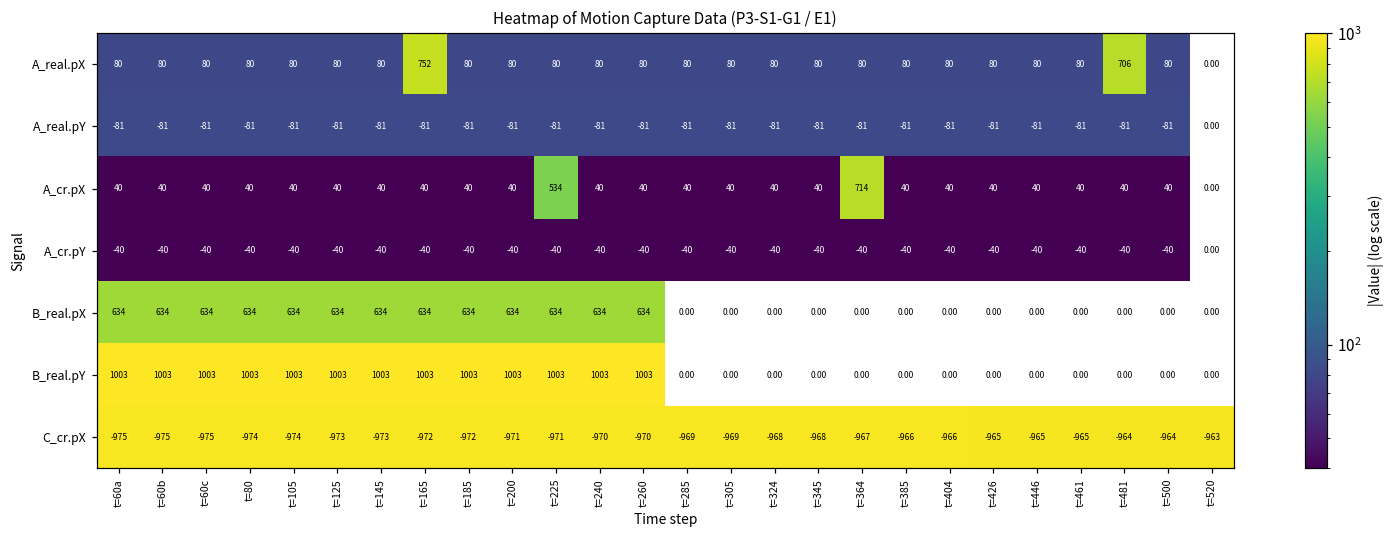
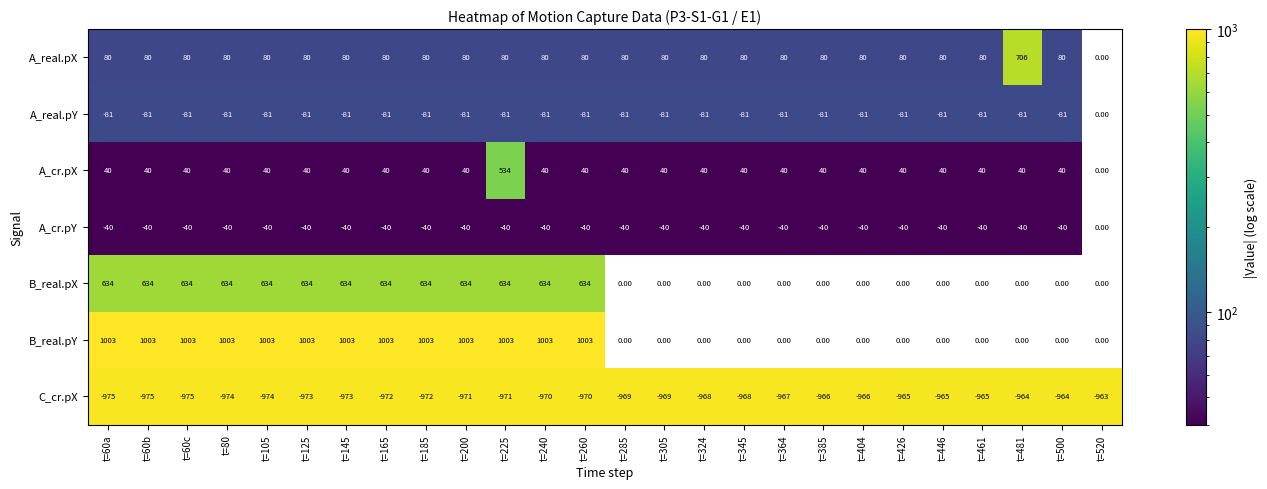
  {
    "A_real.pX": {
      "t=60a": 80,
      "t=60b": 80,
      "t=60c": 80,
      "t=80": 80,
      "t=105": 80,
      "t=125": 80,
      "t=145": 80,
-     "t=165": 752,
+     "t=165": 80,
      "t=185": 80,
      "t=200": 80,
      "t=225": 80,
      "t=240": 80,
      "t=260": 80,
      "t=285": 80,
      "t=305": 80,
      "t=324": 80,
      "t=345": 80,
      "t=364": 80,
      "t=385": 80,
      "t=404": 80,
      "t=426": 80,
      "t=446": 80,
      "t=461": 80,
      "t=481": 706,
      "t=500": 80
    },
    "A_real.pY": {
      "t=60a": -81,
      "t=60b": -81,
      "t=60c": -81,
      "t=80": -81,
      "t=105": -81,
      "t=125": -81,
      "t=145": -81,
      "t=165": -81,
      "t=185": -81,
      "t=200": -81,
      "t=225": -81,
      "t=240": -81,
      "t=260": -81,
      "t=285": -81,
      "t=305": -81,
      "t=324": -81,
      "t=345": -81,
      "t=364": -81,
      "t=385": -81,
      "t=404": -81,
      "t=426": -81,
      "t=446": -81,
      "t=461": -81,
      "t=481": -81,
      "t=500": -81
    },
    "A_cr.pX": {
      "t=60a": 40,
      "t=60b": 40,
      "t=60c": 40,
      "t=80": 40,
      "t=105": 40,
      "t=125": 40,
      "t=145": 40,
      "t=165": 40,
      "t=185": 40,
      "t=200": 40,
      "t=225": 534,
      "t=240": 40,
      "t=260": 40,
      "t=285": 40,
      "t=305": 40,
      "t=324": 40,
      "t=345": 40,
-     "t=364": 714,
+     "t=364": 40,
      "t=385": 40,
      "t=404": 40,
      "t=426": 40,
      "t=446": 40,
      "t=461": 40,
      "t=481": 40,
      "t=500": 40
    },
    "A_cr.pY": {
      "t=60a": -40,
      "t=60b": -40,
      "t=60c": -40,
      "t=80": -40,
      "t=105": -40,
      "t=125": -40,
      "t=145": -40,
      "t=165": -40,
      "t=185": -40,
      "t=200": -40,
      "t=225": -40,
      "t=240": -40,
      "t=260": -40,
      "t=285": -40,
      "t=305": -40,
      "t=324": -40,
      "t=345": -40,
      "t=364": -40,
      "t=385": -40,
      "t=404": -40,
      "t=426": -40,
      "t=446": -40,
      "t=461": -40,
      "t=481": -40,
      "t=500": -40
    },
    "B_real.pX": {
      "t=60a": 634,
      "t=60b": 634,
      "t=60c": 634,
      "t=80": 634,
      "t=105": 634,
      "t=125": 634,
      "t=145": 634,
      "t=165": 634,
      "t=185": 634,
      "t=200": 634,
      "t=225": 634,
      "t=240": 634,
      "t=260": 634
    },
    "B_real.pY": {
      "t=60a": 1003,
      "t=60b": 1003,
      "t=60c": 1003,
      "t=80": 1003,
      "t=105": 1003,
      "t=125": 1003,
      "t=145": 1003,
      "t=165": 1003,
      "t=185": 1003,
      "t=200": 1003,
      "t=225": 1003,
      "t=240": 1003,
      "t=260": 1003
    },
    "C_cr.pX": {
      "t=60a": -975,
      "t=60b": -975,
      "t=60c": -975,
      "t=80": -974,
      "t=105": -974,
      "t=125": -973,
      "t=145": -973,
      "t=165": -972,
      "t=185": -972,
      "t=200": -971,
      "t=225": -971,
      "t=240": -970,
      "t=260": -970,
      "t=285": -969,
      "t=305": -969,
      "t=324": -968,
      "t=345": -968,
      "t=364": -967,
      "t=385": -966,
      "t=404": -966,
      "t=426": -965,
      "t=446": -965,
      "t=461": -965,
      "t=481": -964,
      "t=500": -964,
      "t=520": -963
    }
  }
